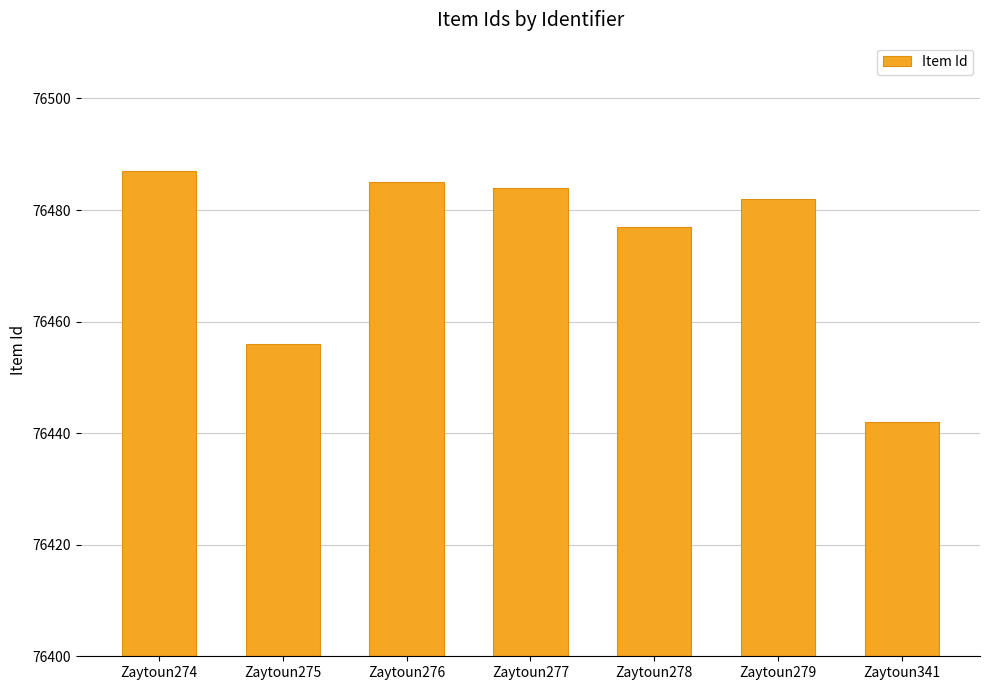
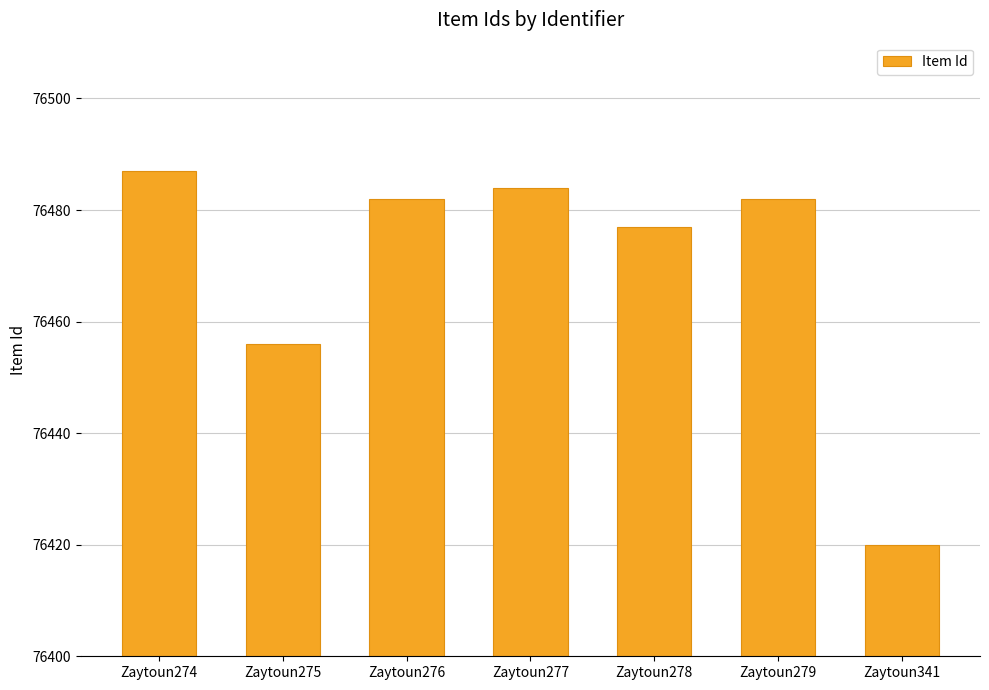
  {
    "Zaytoun274": 76487,
    "Zaytoun275": 76456,
-   "Zaytoun276": 76485,
+   "Zaytoun276": 76482,
    "Zaytoun277": 76484,
    "Zaytoun278": 76477,
    "Zaytoun279": 76482,
-   "Zaytoun341": 76442
+   "Zaytoun341": 76420
  }
